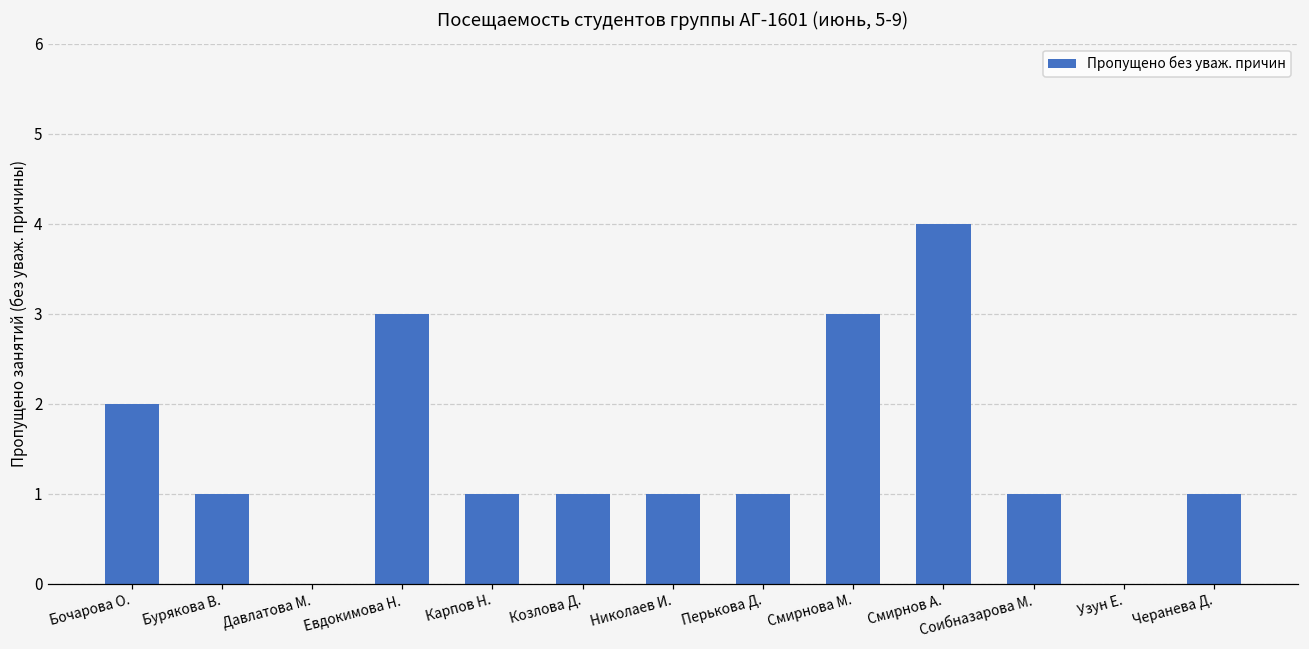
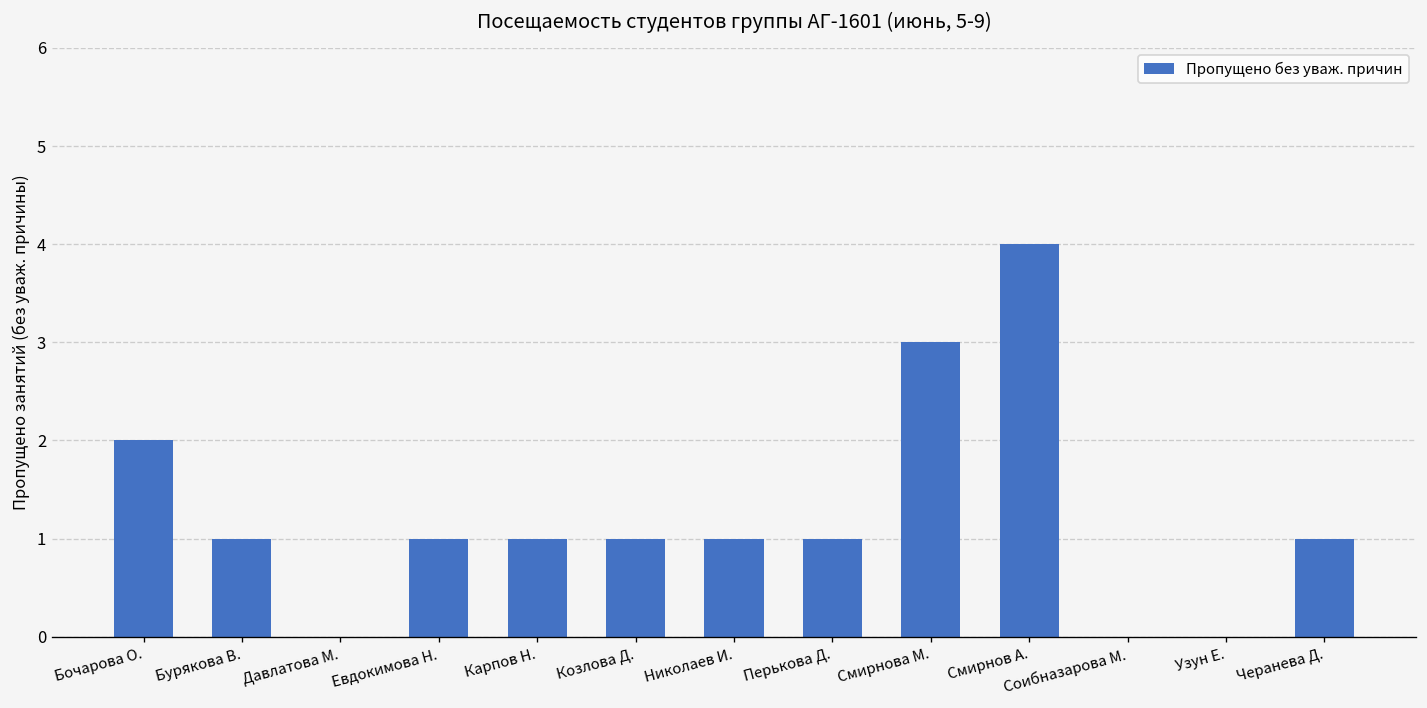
  {
    "Бочарова О.": 2,
    "Бурякова В.": 1,
    "Давлатова М.": 0,
-   "Евдокимова Н.": 3,
+   "Евдокимова Н.": 1,
    "Карпов Н.": 1,
    "Козлова Д.": 1,
    "Николаев И.": 1,
    "Перькова Д.": 1,
    "Смирнова М.": 3,
    "Смирнов А.": 4,
-   "Соибназарова М.": 1,
+   "Соибназарова М.": 0,
    "Узун Е.": 0,
    "Черанева Д.": 1
  }
